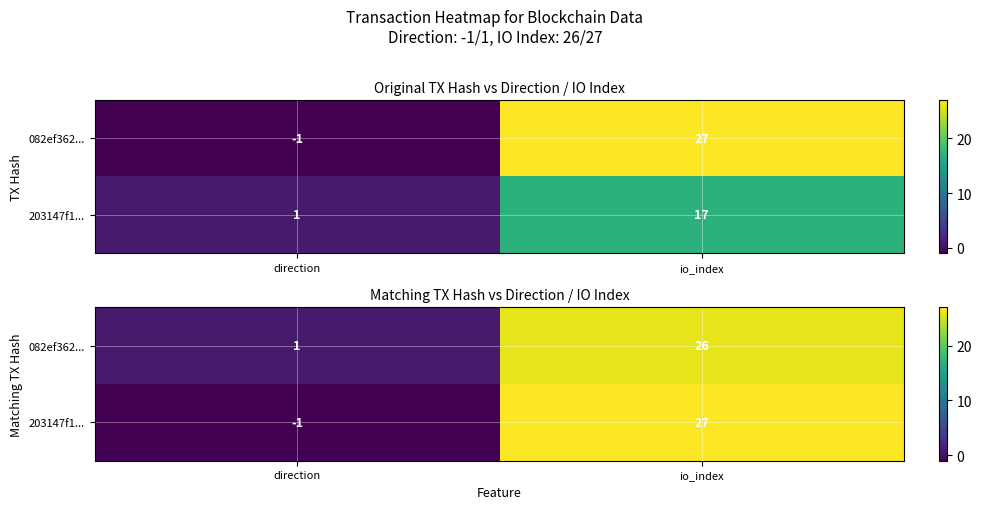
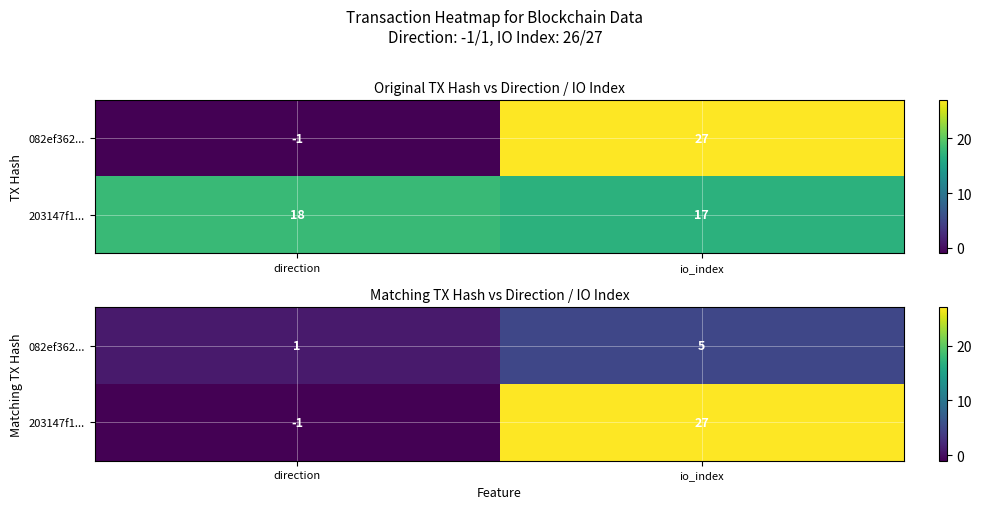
  {
    "Original TX Hash vs Direction / IO Index": {
      "082ef362...": {
        "direction": -1,
        "io_index": 27
      },
      "203147f1...": {
-       "direction": 1,
+       "direction": 18,
        "io_index": 17
      }
    },
    "Matching TX Hash vs Direction / IO Index": {
      "082ef362...": {
        "direction": 1,
-       "io_index": 26
+       "io_index": 5
      },
      "203147f1...": {
        "direction": -1,
        "io_index": 27
      }
    }
  }
